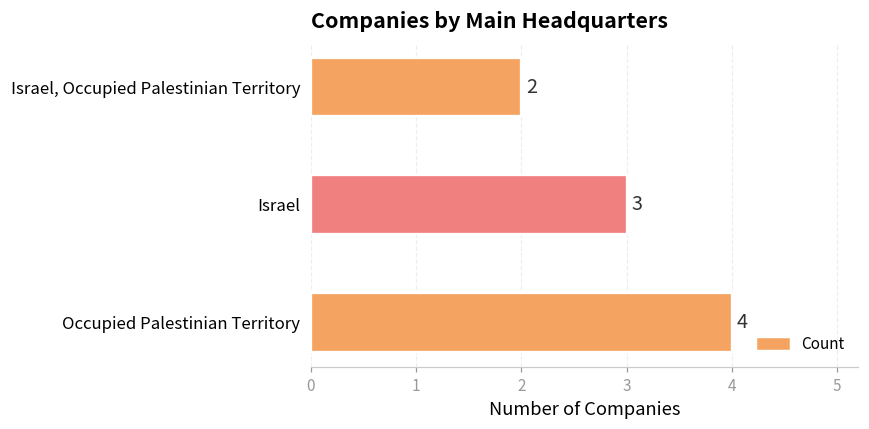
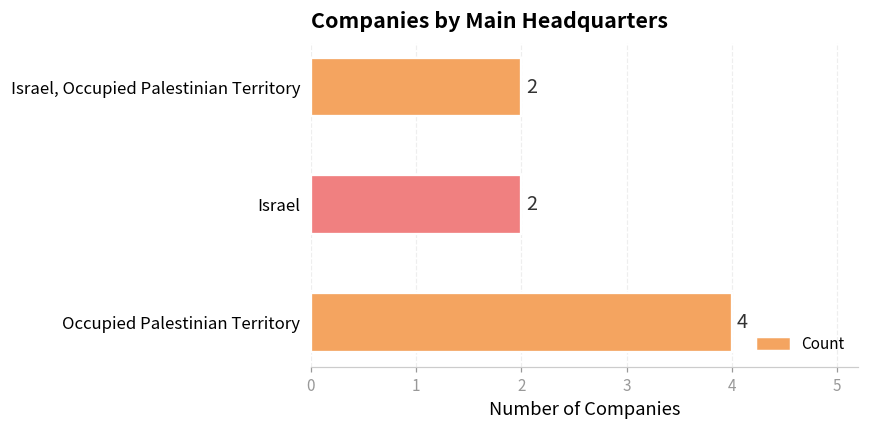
  {
    "Israel, Occupied Palestinian Territory": 2,
-   "Israel": 3,
+   "Israel": 2,
    "Occupied Palestinian Territory": 4
  }
